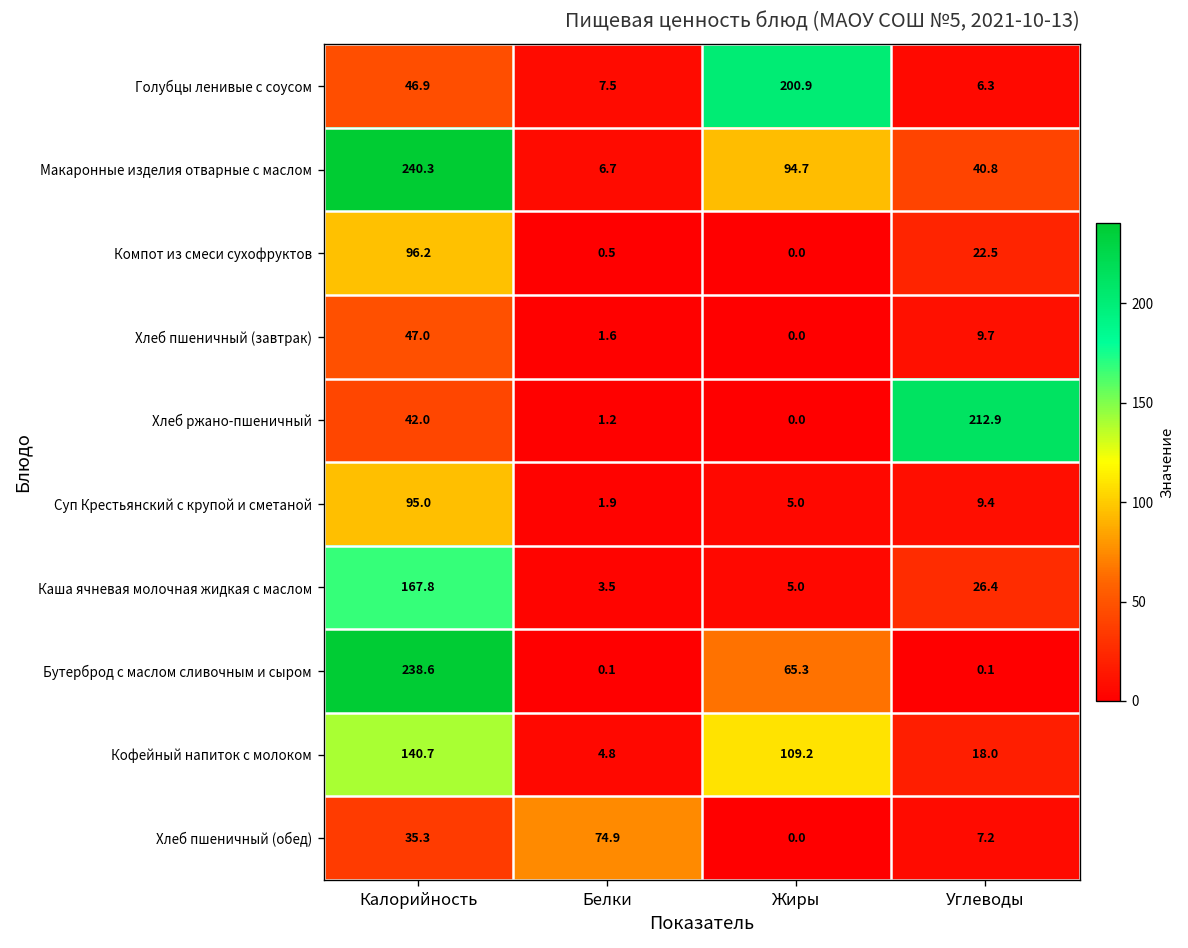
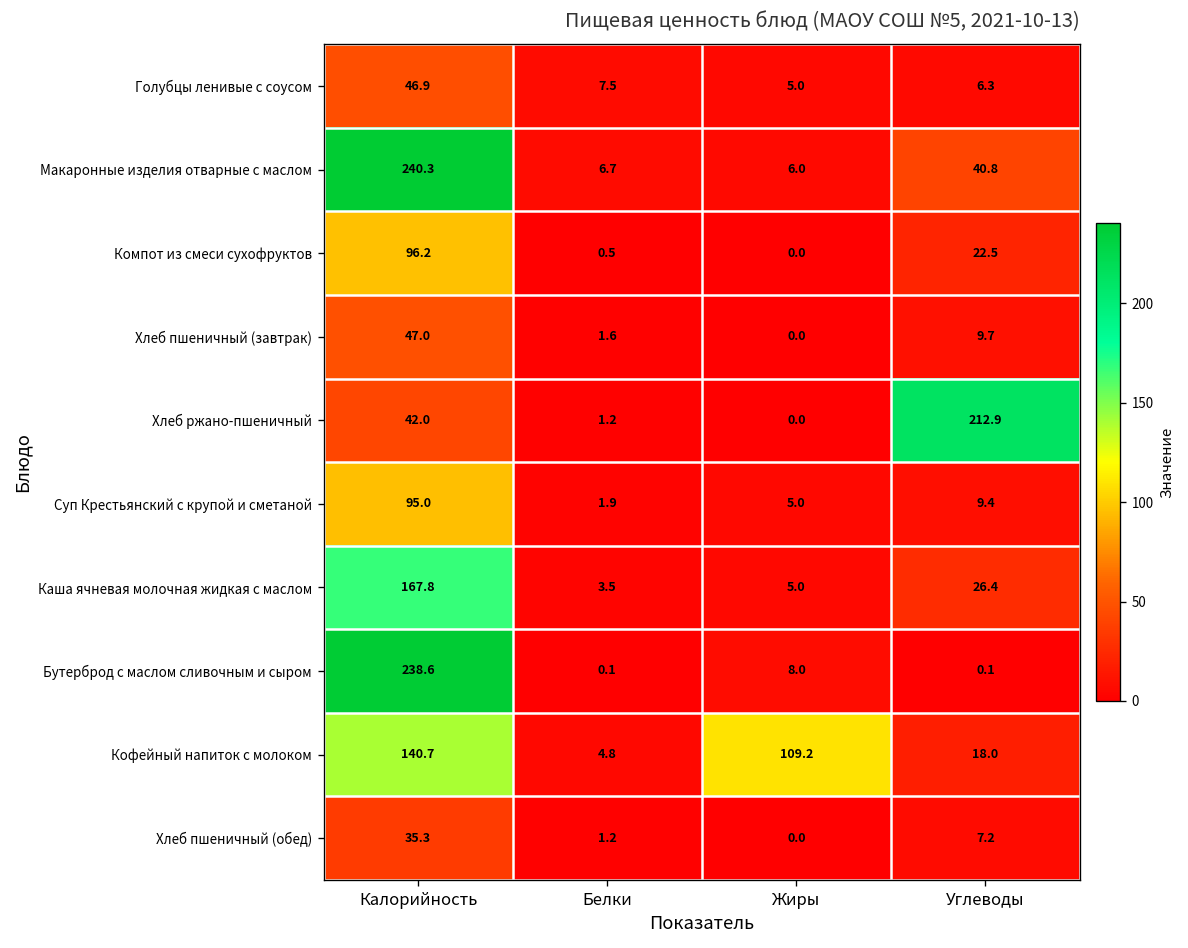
  {
    "Голубцы ленивые с соусом": {
      "Калорийность": 46.9,
      "Белки": 7.5,
-     "Жиры": 200.9,
+     "Жиры": 5.0,
      "Углеводы": 6.3
    },
    "Макаронные изделия отварные с маслом": {
      "Калорийность": 240.3,
      "Белки": 6.7,
-     "Жиры": 94.7,
+     "Жиры": 6.0,
      "Углеводы": 40.8
    },
    "Компот из смеси сухофруктов": {
      "Калорийность": 96.2,
      "Белки": 0.5,
      "Жиры": 0.0,
      "Углеводы": 22.5
    },
    "Хлеб пшеничный (завтрак)": {
      "Калорийность": 47.0,
      "Белки": 1.6,
      "Жиры": 0.0,
      "Углеводы": 9.7
    },
    "Хлеб ржано-пшеничный": {
      "Калорийность": 42.0,
      "Белки": 1.2,
      "Жиры": 0.0,
      "Углеводы": 212.9
    },
    "Суп Крестьянский с крупой и сметаной": {
      "Калорийность": 95.0,
      "Белки": 1.9,
      "Жиры": 5.0,
      "Углеводы": 9.4
    },
    "Каша ячневая молочная жидкая с маслом": {
      "Калорийность": 167.8,
      "Белки": 3.5,
      "Жиры": 5.0,
      "Углеводы": 26.4
    },
    "Бутерброд с маслом сливочным и сыром": {
      "Калорийность": 238.6,
      "Белки": 0.1,
-     "Жиры": 65.3,
+     "Жиры": 8.0,
      "Углеводы": 0.1
    },
    "Кофейный напиток с молоком": {
      "Калорийность": 140.7,
      "Белки": 4.8,
      "Жиры": 109.2,
      "Углеводы": 18.0
    },
    "Хлеб пшеничный (обед)": {
      "Калорийность": 35.3,
-     "Белки": 74.9,
+     "Белки": 1.2,
      "Жиры": 0.0,
      "Углеводы": 7.2
    }
  }
